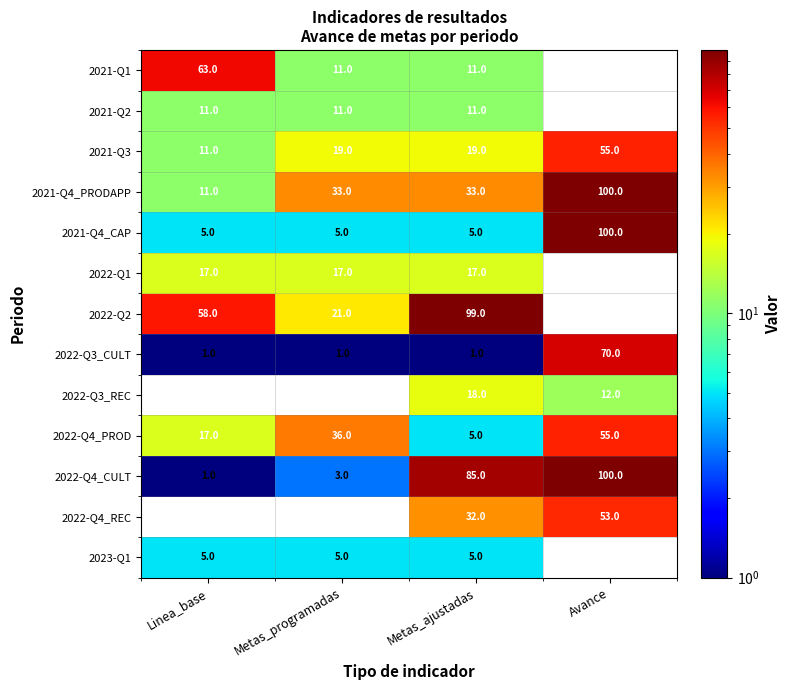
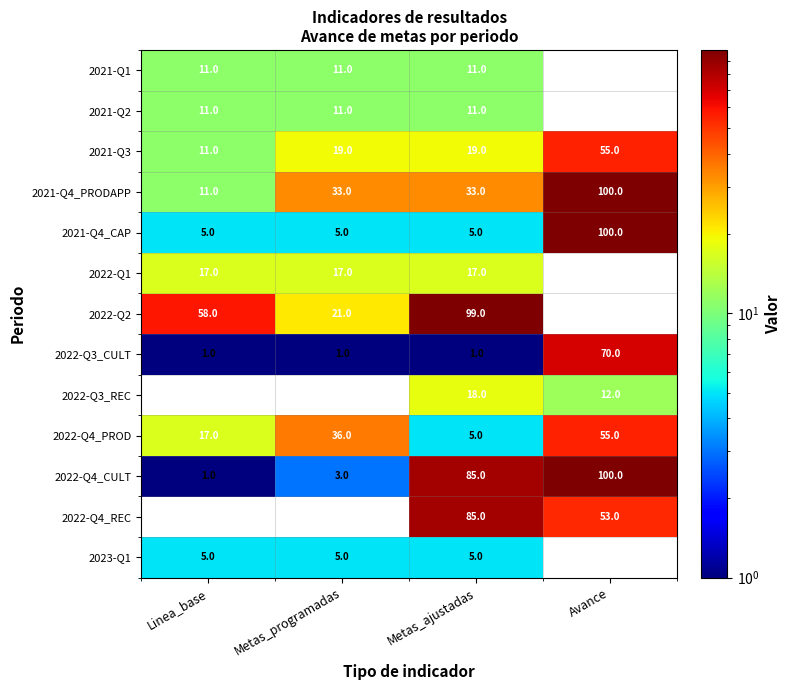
  {
    "2021-Q1": {
-     "Linea_base": 63.0,
+     "Linea_base": 11.0,
      "Metas_programadas": 11.0,
      "Metas_ajustadas": 11.0
    },
    "2021-Q2": {
      "Linea_base": 11.0,
      "Metas_programadas": 11.0,
      "Metas_ajustadas": 11.0
    },
    "2021-Q3": {
      "Linea_base": 11.0,
      "Metas_programadas": 19.0,
      "Metas_ajustadas": 19.0,
      "Avance": 55.0
    },
    "2021-Q4_PRODAPP": {
      "Linea_base": 11.0,
      "Metas_programadas": 33.0,
      "Metas_ajustadas": 33.0,
      "Avance": 100.0
    },
    "2021-Q4_CAP": {
      "Linea_base": 5.0,
      "Metas_programadas": 5.0,
      "Metas_ajustadas": 5.0,
      "Avance": 100.0
    },
    "2022-Q1": {
      "Linea_base": 17.0,
      "Metas_programadas": 17.0,
      "Metas_ajustadas": 17.0
    },
    "2022-Q2": {
      "Linea_base": 58.0,
      "Metas_programadas": 21.0,
      "Metas_ajustadas": 99.0
    },
    "2022-Q3_CULT": {
      "Linea_base": 1.0,
      "Metas_programadas": 1.0,
      "Metas_ajustadas": 1.0,
      "Avance": 70.0
    },
    "2022-Q3_REC": {
      "Metas_ajustadas": 18.0,
      "Avance": 12.0
    },
    "2022-Q4_PROD": {
      "Linea_base": 17.0,
      "Metas_programadas": 36.0,
      "Metas_ajustadas": 5.0,
      "Avance": 55.0
    },
    "2022-Q4_CULT": {
      "Linea_base": 1.0,
      "Metas_programadas": 3.0,
      "Metas_ajustadas": 85.0,
      "Avance": 100.0
    },
    "2022-Q4_REC": {
-     "Metas_ajustadas": 32.0,
+     "Metas_ajustadas": 85.0,
      "Avance": 53.0
    },
    "2023-Q1": {
      "Linea_base": 5.0,
      "Metas_programadas": 5.0,
      "Metas_ajustadas": 5.0
    }
  }
